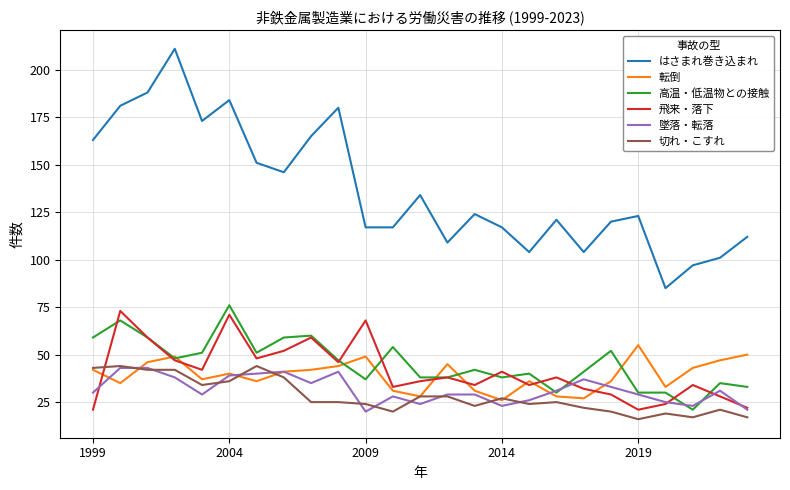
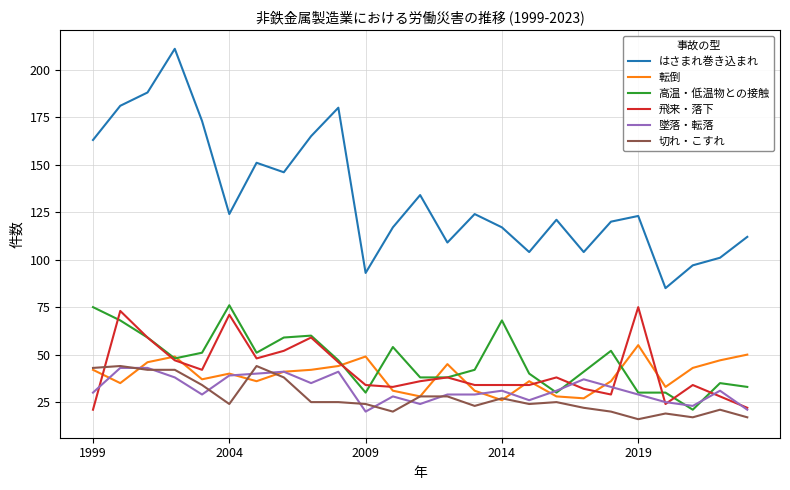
  {
    "はさまれ巻き込まれ": {
      "1999": 163,
-     "2004": 184,
-     "2009": 117,
+     "2004": 124,
+     "2009": 93,
      "2014": 117,
      "2019": 123
    },
    "転倒": {
      "2009": 49,
      "2019": 55
    },
    "高温・低温物との接触": {
-     "1999": 59,
+     "1999": 75,
      "2004": 76,
-     "2009": 37,
-     "2014": 38
+     "2009": 30,
+     "2014": 68
    },
    "飛来・落下": {
      "1999": 21,
      "2004": 71,
-     "2009": 68,
-     "2014": 41,
-     "2019": 21
+     "2009": 34,
+     "2014": 34,
+     "2019": 75
    },
    "墜落・転落": {
      "1999": 30,
      "2009": 20,
-     "2014": 23
+     "2014": 31
    },
    "切れ・こすれ": {
-     "2004": 36,
+     "2004": 24,
      "2009": 24,
      "2019": 16
    }
  }
